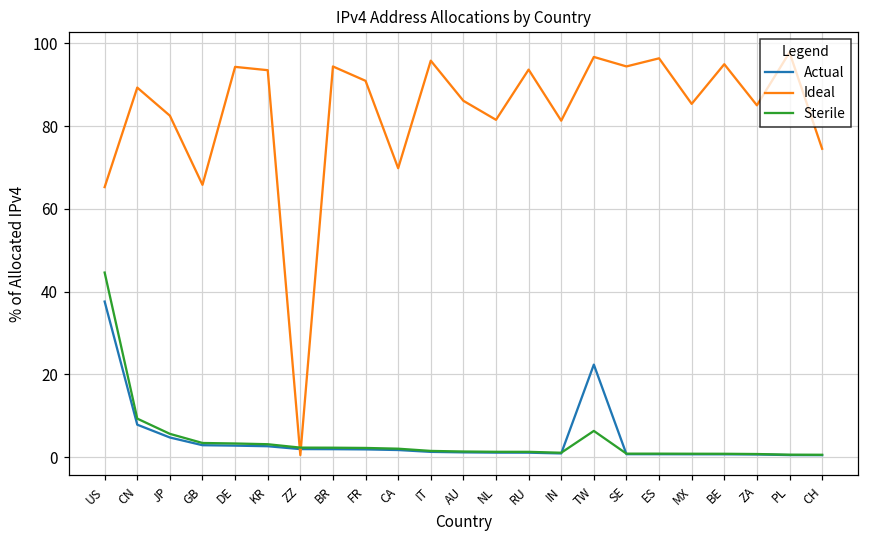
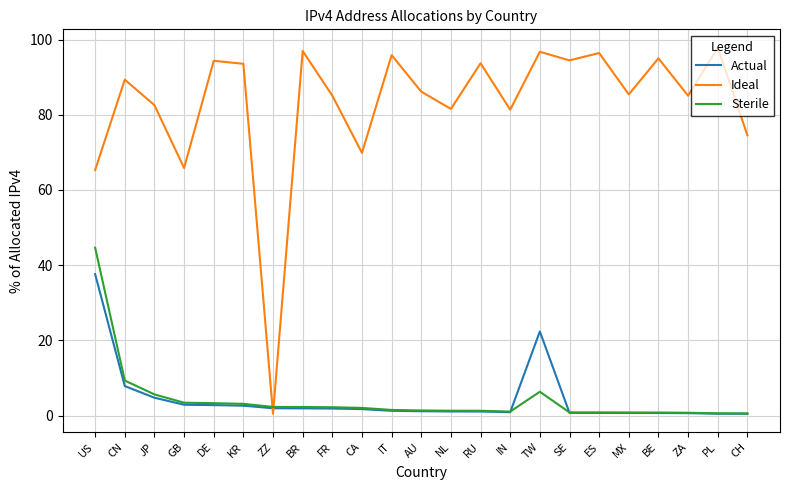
  {
    "Actual": {
      "US": 38,
      "CN": 8,
      "JP": 5,
      "TW": 22
    },
    "Ideal": {
      "US": 65,
      "CN": 89,
      "JP": 83,
      "GB": 66,
      "DE": 94,
      "KR": 94,
      "ZZ": 0,
-     "BR": 94,
-     "FR": 91,
+     "BR": 97,
+     "FR": 85,
      "CA": 70,
      "IT": 96,
      "AU": 86,
      "NL": 82,
      "RU": 94,
      "IN": 81,
      "TW": 97,
      "SE": 94,
      "ES": 96,
      "MX": 85,
      "BE": 95,
      "ZA": 85,
      "CH": 75
    },
    "Sterile": {
      "US": 45,
      "CN": 9,
      "JP": 6,
      "TW": 6
    }
  }
